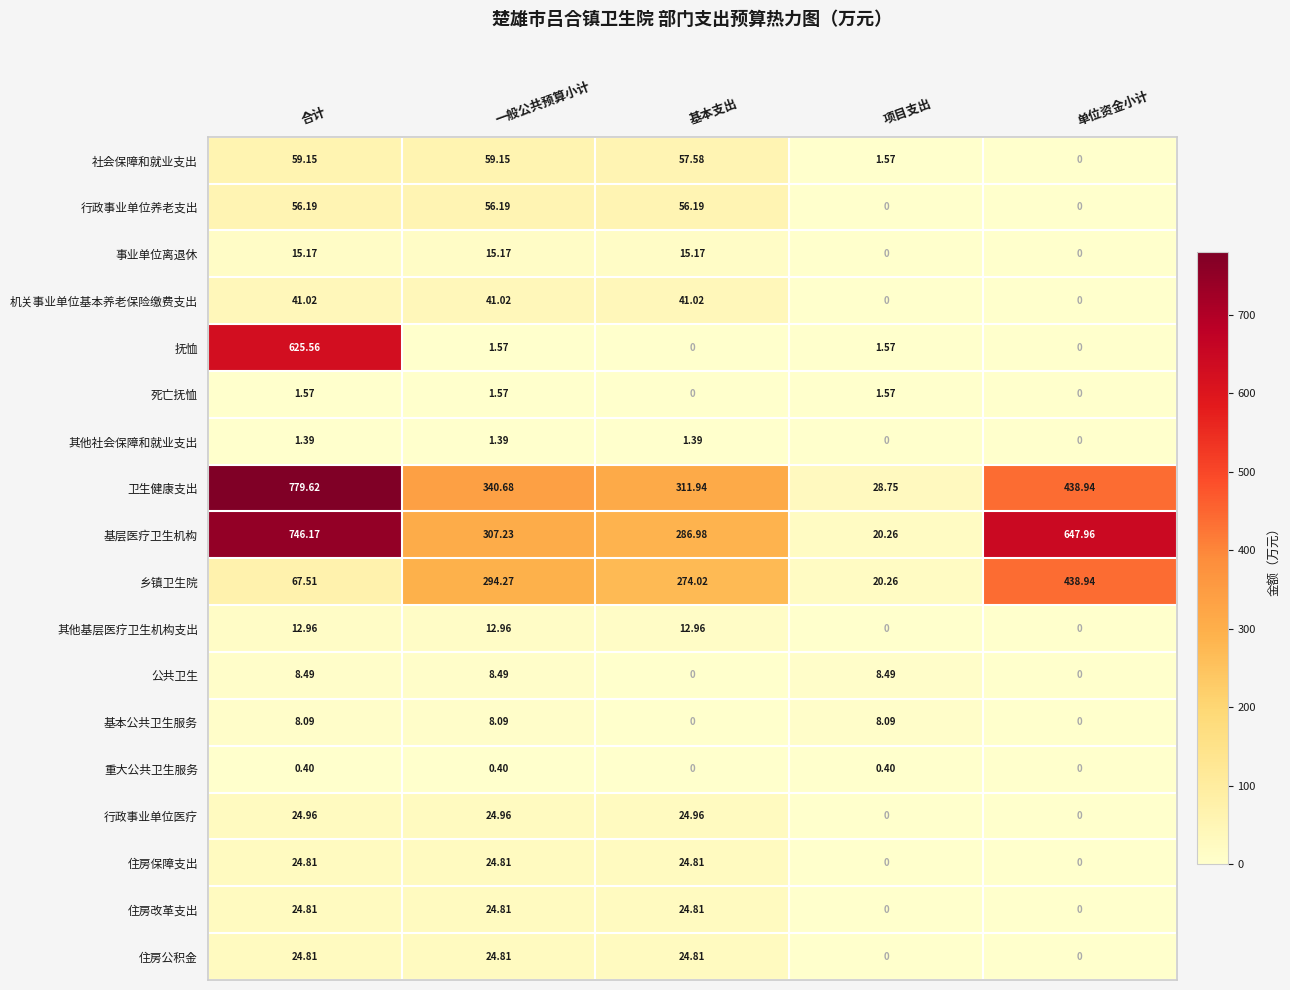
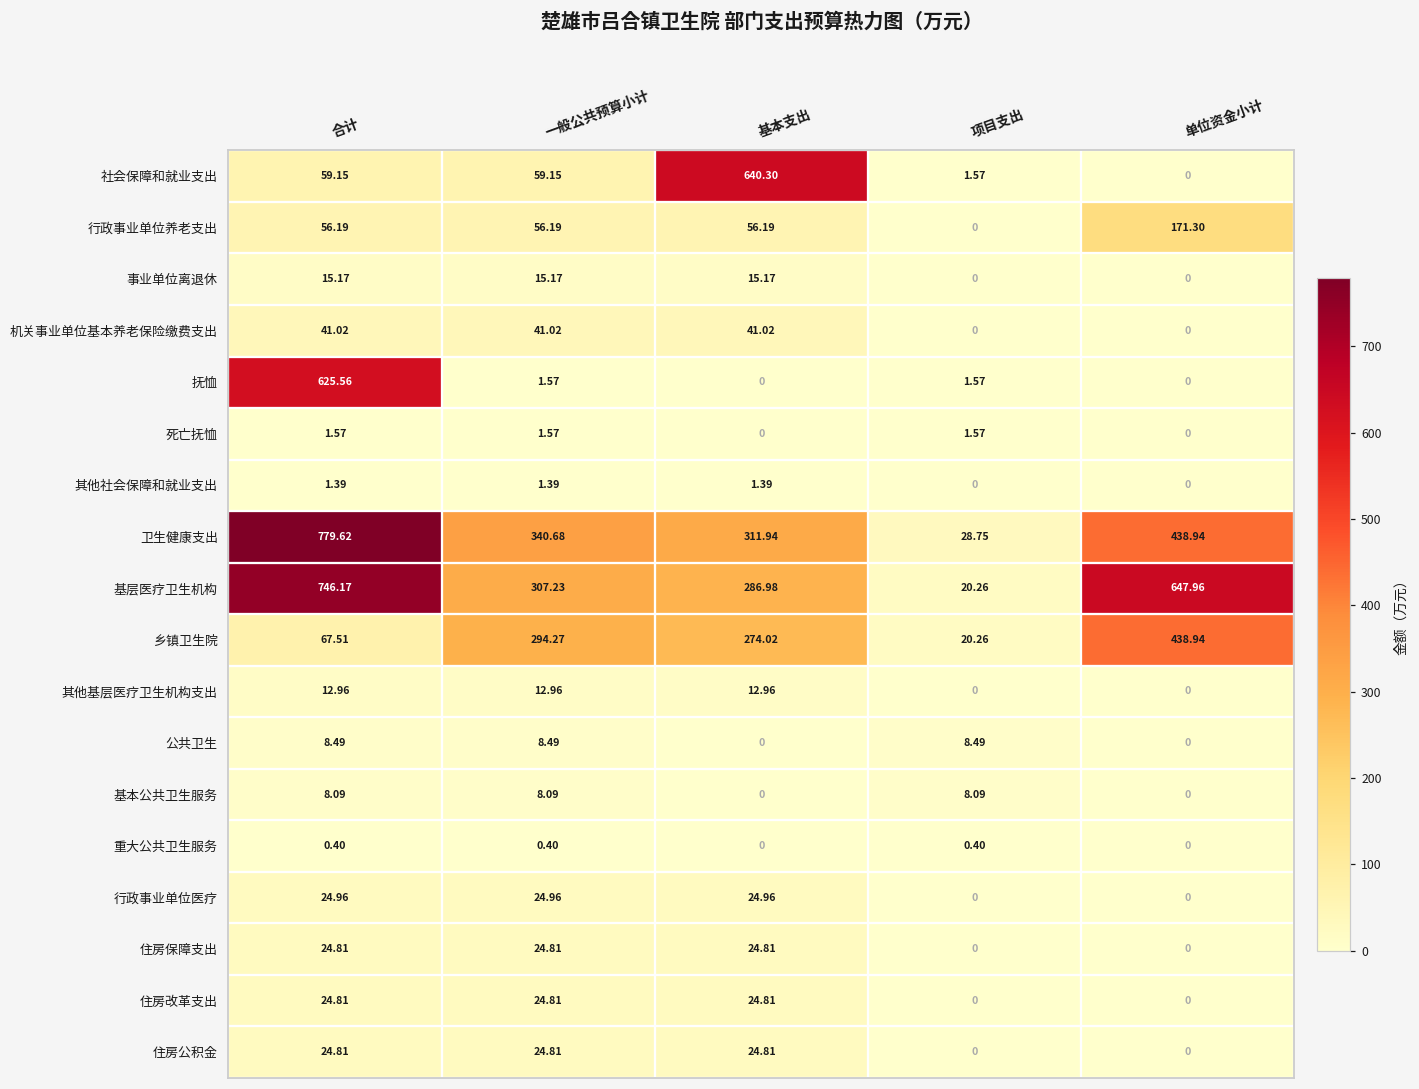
  {
    "社会保障和就业支出": {
      "合计": 59.15,
      "一般公共预算小计": 59.15,
-     "基本支出": 57.58,
+     "基本支出": 640.30,
      "项目支出": 1.57,
      "单位资金小计": 0
    },
    "行政事业单位养老支出": {
      "合计": 56.19,
      "一般公共预算小计": 56.19,
      "基本支出": 56.19,
      "项目支出": 0,
-     "单位资金小计": 0
+     "单位资金小计": 171.30
    },
    "事业单位离退休": {
      "合计": 15.17,
      "一般公共预算小计": 15.17,
      "基本支出": 15.17,
      "项目支出": 0,
      "单位资金小计": 0
    },
    "机关事业单位基本养老保险缴费支出": {
      "合计": 41.02,
      "一般公共预算小计": 41.02,
      "基本支出": 41.02,
      "项目支出": 0,
      "单位资金小计": 0
    },
    "抚恤": {
      "合计": 625.56,
      "一般公共预算小计": 1.57,
      "基本支出": 0,
      "项目支出": 1.57,
      "单位资金小计": 0
    },
    "死亡抚恤": {
      "合计": 1.57,
      "一般公共预算小计": 1.57,
      "基本支出": 0,
      "项目支出": 1.57,
      "单位资金小计": 0
    },
    "其他社会保障和就业支出": {
      "合计": 1.39,
      "一般公共预算小计": 1.39,
      "基本支出": 1.39,
      "项目支出": 0,
      "单位资金小计": 0
    },
    "卫生健康支出": {
      "合计": 779.62,
      "一般公共预算小计": 340.68,
      "基本支出": 311.94,
      "项目支出": 28.75,
      "单位资金小计": 438.94
    },
    "基层医疗卫生机构": {
      "合计": 746.17,
      "一般公共预算小计": 307.23,
      "基本支出": 286.98,
      "项目支出": 20.26,
      "单位资金小计": 647.96
    },
    "乡镇卫生院": {
      "合计": 67.51,
      "一般公共预算小计": 294.27,
      "基本支出": 274.02,
      "项目支出": 20.26,
      "单位资金小计": 438.94
    },
    "其他基层医疗卫生机构支出": {
      "合计": 12.96,
      "一般公共预算小计": 12.96,
      "基本支出": 12.96,
      "项目支出": 0,
      "单位资金小计": 0
    },
    "公共卫生": {
      "合计": 8.49,
      "一般公共预算小计": 8.49,
      "基本支出": 0,
      "项目支出": 8.49,
      "单位资金小计": 0
    },
    "基本公共卫生服务": {
      "合计": 8.09,
      "一般公共预算小计": 8.09,
      "基本支出": 0,
      "项目支出": 8.09,
      "单位资金小计": 0
    },
    "重大公共卫生服务": {
      "合计": 0.40,
      "一般公共预算小计": 0.40,
      "基本支出": 0,
      "项目支出": 0.40,
      "单位资金小计": 0
    },
    "行政事业单位医疗": {
      "合计": 24.96,
      "一般公共预算小计": 24.96,
      "基本支出": 24.96,
      "项目支出": 0,
      "单位资金小计": 0
    },
    "住房保障支出": {
      "合计": 24.81,
      "一般公共预算小计": 24.81,
      "基本支出": 24.81,
      "项目支出": 0,
      "单位资金小计": 0
    },
    "住房改革支出": {
      "合计": 24.81,
      "一般公共预算小计": 24.81,
      "基本支出": 24.81,
      "项目支出": 0,
      "单位资金小计": 0
    },
    "住房公积金": {
      "合计": 24.81,
      "一般公共预算小计": 24.81,
      "基本支出": 24.81,
      "项目支出": 0,
      "单位资金小计": 0
    }
  }
